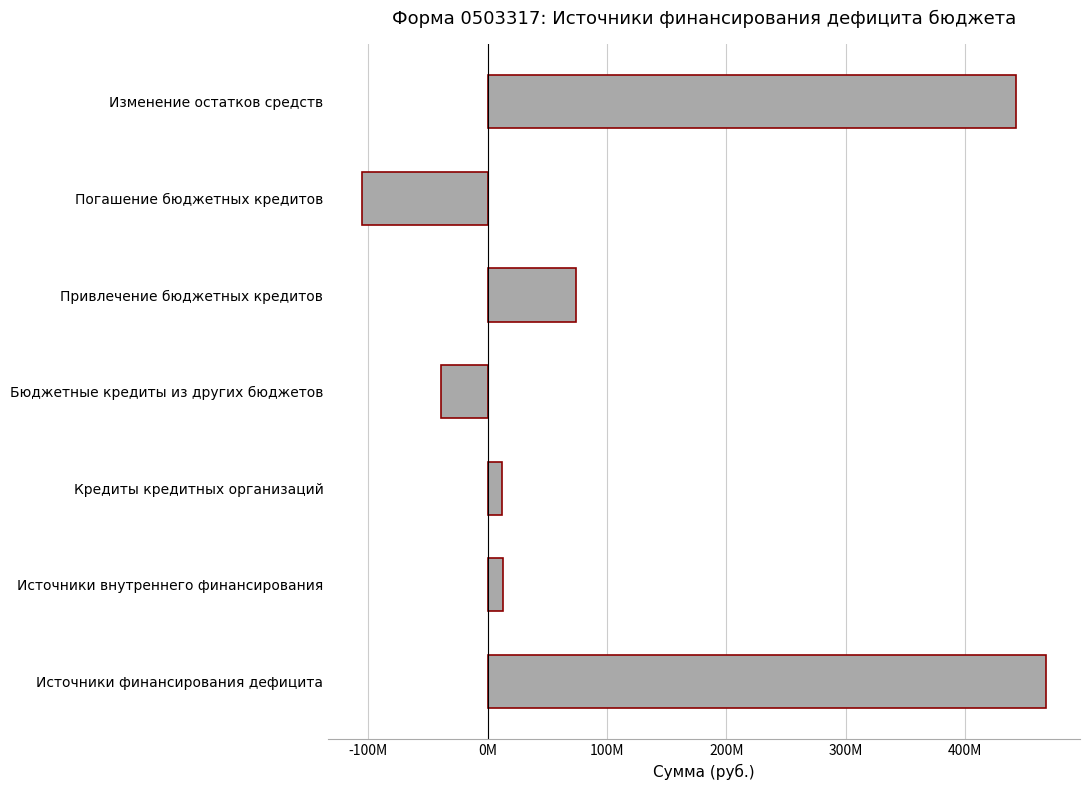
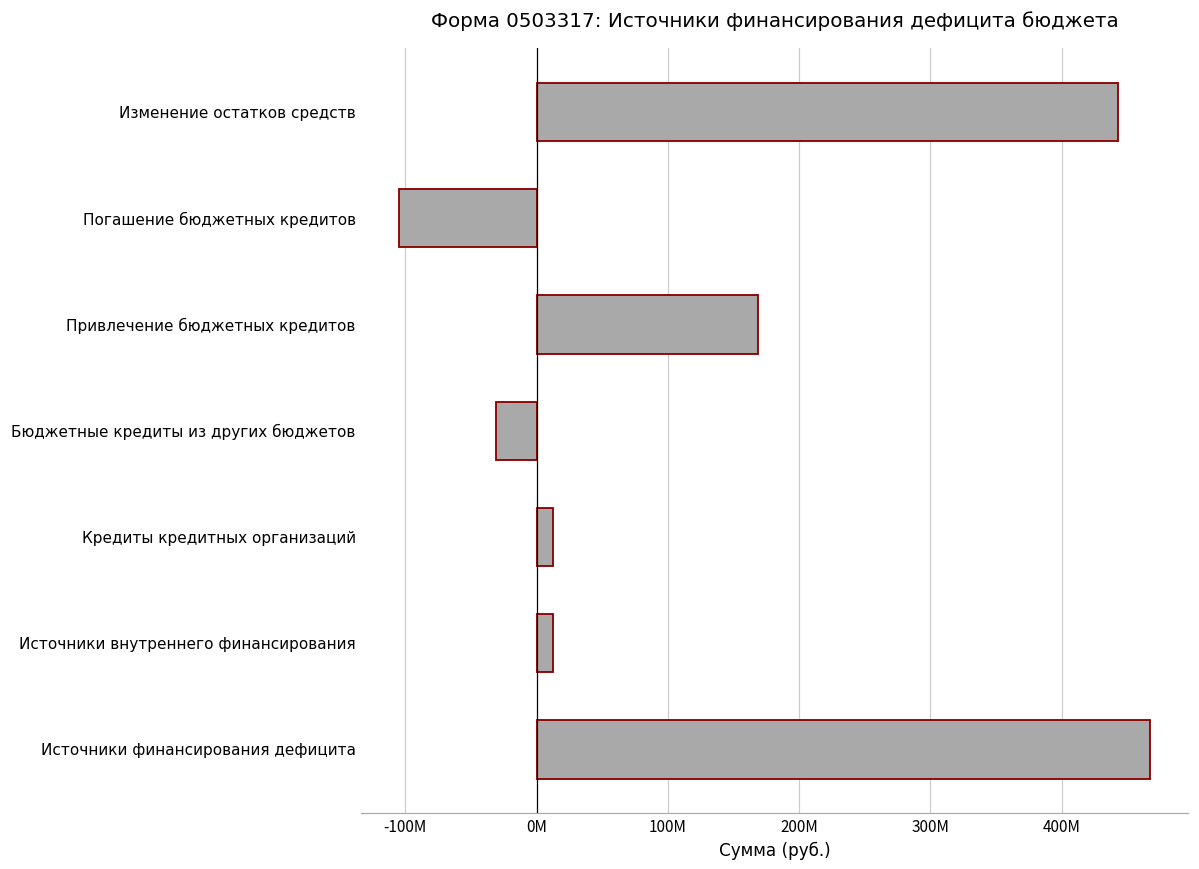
  {
    "Изменение остатков средств": 443000000,
    "Погашение бюджетных кредитов": -105000000,
-   "Привлечение бюджетных кредитов": 74000000,
-   "Бюджетные кредиты из других бюджетов": -39000000,
+   "Привлечение бюджетных кредитов": 169000000,
+   "Бюджетные кредиты из других бюджетов": -31000000,
    "Кредиты кредитных организаций": 12000000,
    "Источники внутреннего финансирования": 12000000,
    "Источники финансирования дефицита": 467000000
  }
